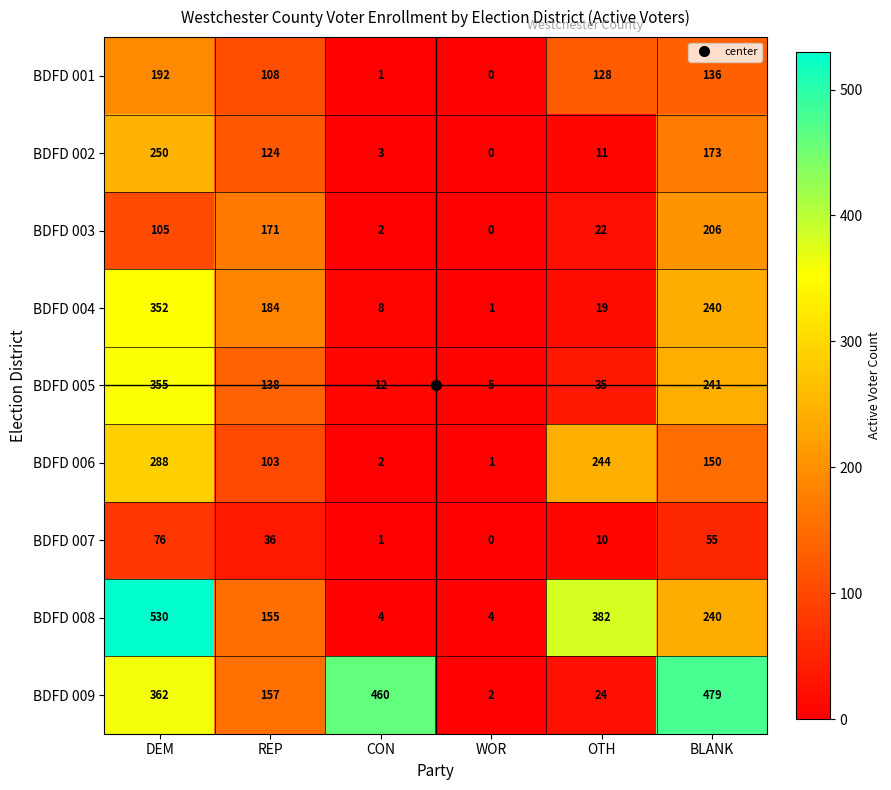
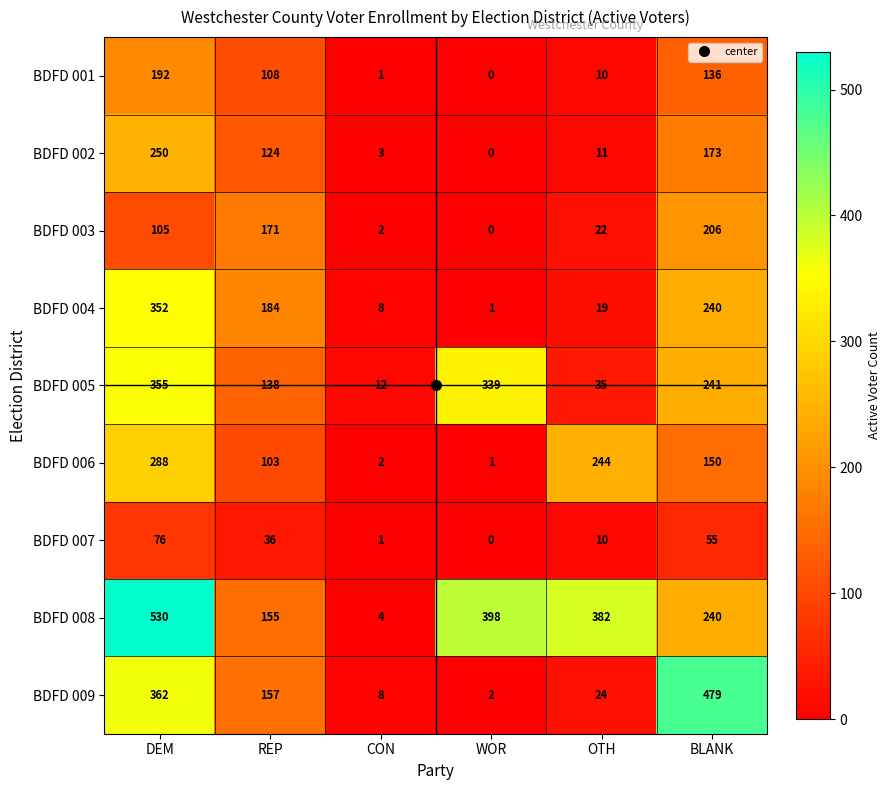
  {
    "BDFD 001": {
      "DEM": 192,
      "REP": 108,
      "CON": 1,
      "WOR": 0,
-     "OTH": 128,
+     "OTH": 10,
      "BLANK": 136
    },
    "BDFD 002": {
      "DEM": 250,
      "REP": 124,
      "CON": 3,
      "WOR": 0,
      "OTH": 11,
      "BLANK": 173
    },
    "BDFD 003": {
      "DEM": 105,
      "REP": 171,
      "CON": 2,
      "WOR": 0,
      "OTH": 22,
      "BLANK": 206
    },
    "BDFD 004": {
      "DEM": 352,
      "REP": 184,
      "CON": 8,
      "WOR": 1,
      "OTH": 19,
      "BLANK": 240
    },
    "BDFD 005": {
      "DEM": 355,
      "REP": 138,
      "CON": 12,
-     "WOR": 5,
+     "WOR": 339,
      "OTH": 35,
      "BLANK": 241
    },
    "BDFD 006": {
      "DEM": 288,
      "REP": 103,
      "CON": 2,
      "WOR": 1,
      "OTH": 244,
      "BLANK": 150
    },
    "BDFD 007": {
      "DEM": 76,
      "REP": 36,
      "CON": 1,
      "WOR": 0,
      "OTH": 10,
      "BLANK": 55
    },
    "BDFD 008": {
      "DEM": 530,
      "REP": 155,
      "CON": 4,
-     "WOR": 4,
+     "WOR": 398,
      "OTH": 382,
      "BLANK": 240
    },
    "BDFD 009": {
      "DEM": 362,
      "REP": 157,
-     "CON": 460,
+     "CON": 8,
      "WOR": 2,
      "OTH": 24,
      "BLANK": 479
    }
  }
